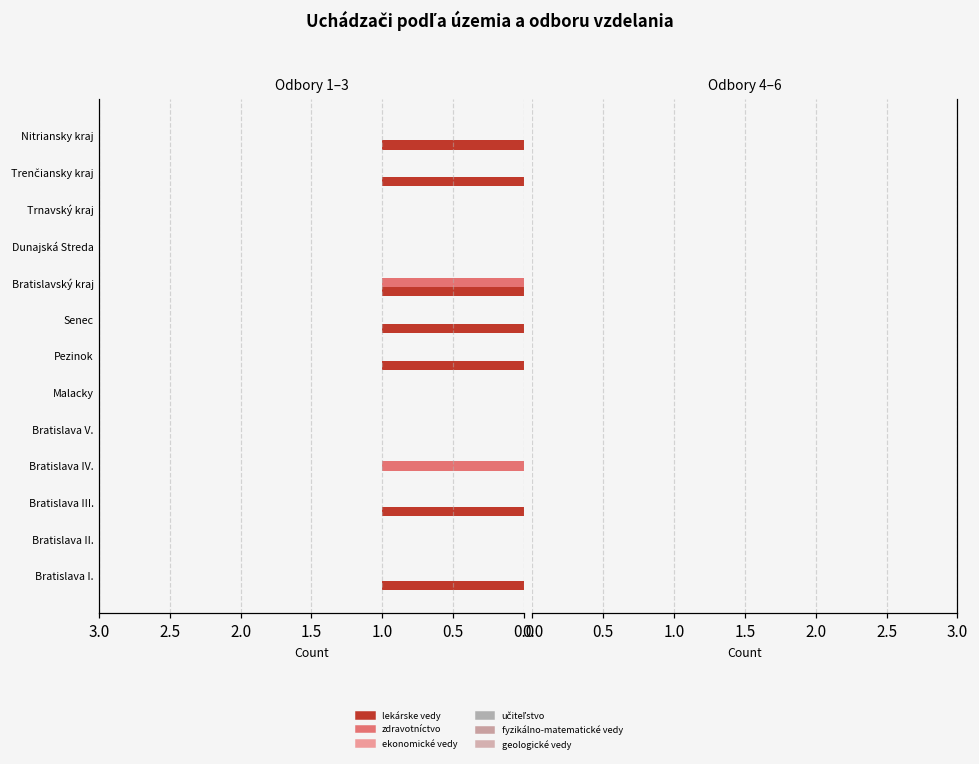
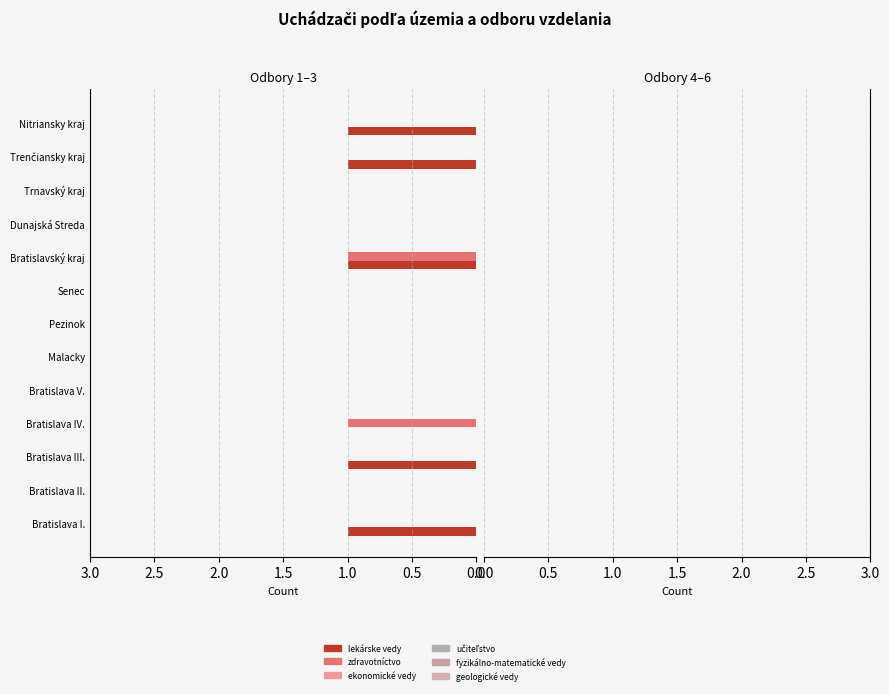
  {
    "Odbory 1–3": {
      "lekárske vedy": {
        "Nitriansky kraj": 1,
        "Trenčiansky kraj": 1,
        "Trnavský kraj": 0,
        "Dunajská Streda": 0,
        "Bratislavský kraj": 1,
-       "Senec": 1,
-       "Pezinok": 1,
+       "Senec": 0,
+       "Pezinok": 0,
        "Malacky": 0,
        "Bratislava V.": 0,
        "Bratislava IV.": 0,
        "Bratislava III.": 1,
        "Bratislava II.": 0,
        "Bratislava I.": 1
      }
    }
  }
